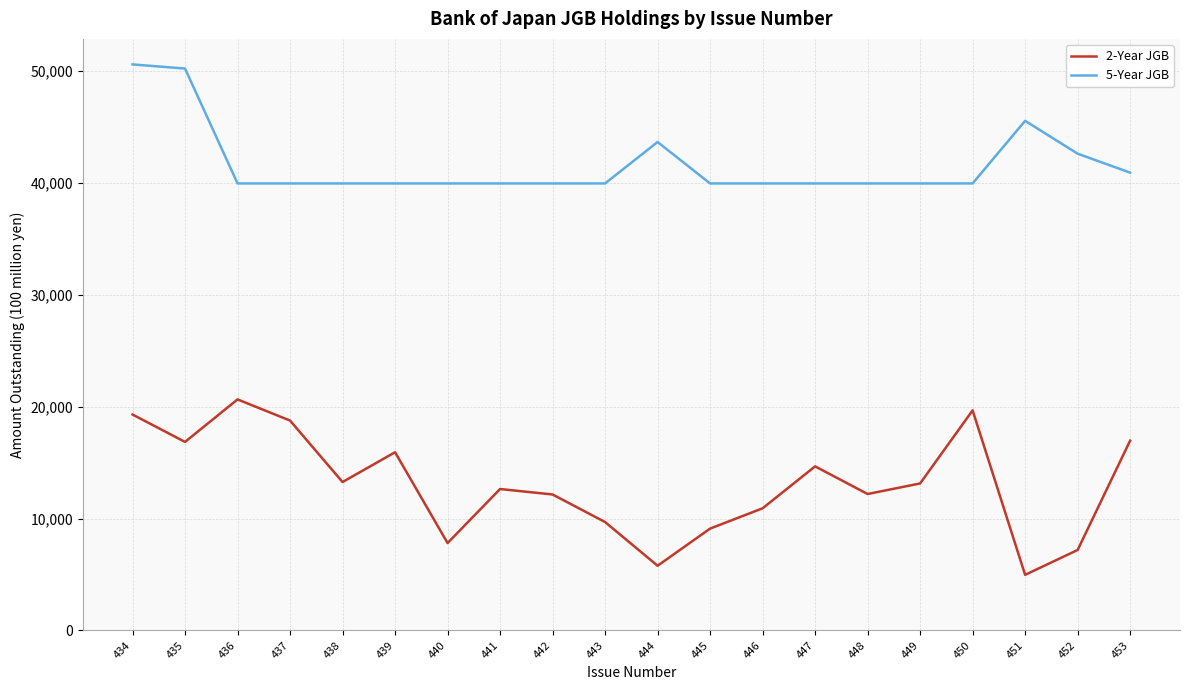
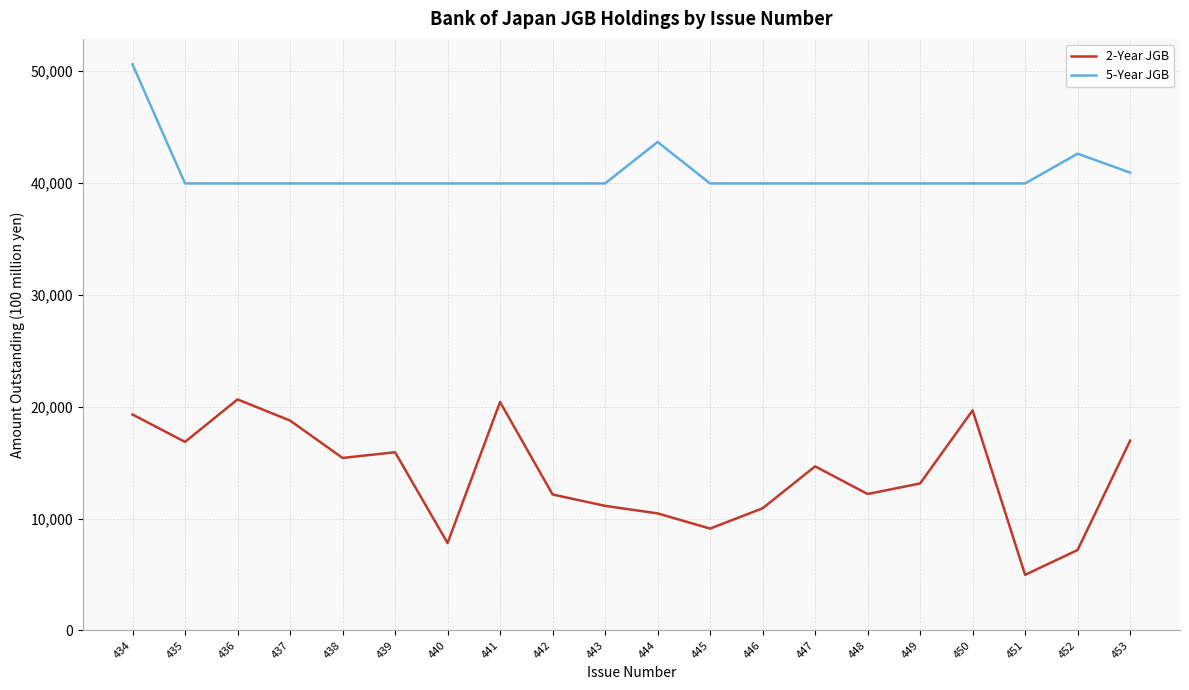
  {
    "2-Year JGB": {
      "434": "19,300",
      "435": "16,900",
      "436": "20,700",
      "437": "18,800",
-     "438": "13,300",
+     "438": "15,400",
      "439": "15,900",
      "440": "7,800",
-     "441": "12,600",
+     "441": "20,400",
      "442": "12,200",
-     "443": "9,700",
-     "444": "5,800",
+     "443": "11,100",
+     "444": "10,500",
      "445": "9,100",
      "446": "10,900",
      "447": "14,700",
      "448": "12,200",
      "449": "13,100",
      "450": "19,700",
      "451": "5,000",
      "452": "7,200",
      "453": "17,000"
    },
    "5-Year JGB": {
      "434": "50,600",
-     "435": "50,200",
+     "435": "40,000",
      "436": "40,000",
      "437": "40,000",
      "438": "40,000",
      "439": "40,000",
      "440": "40,000",
      "441": "40,000",
      "442": "40,000",
      "443": "40,000",
      "444": "43,700",
      "445": "40,000",
      "446": "40,000",
      "447": "40,000",
      "448": "40,000",
      "449": "40,000",
      "450": "40,000",
-     "451": "45,600",
+     "451": "40,000",
      "452": "42,600",
      "453": "40,900"
    }
  }
